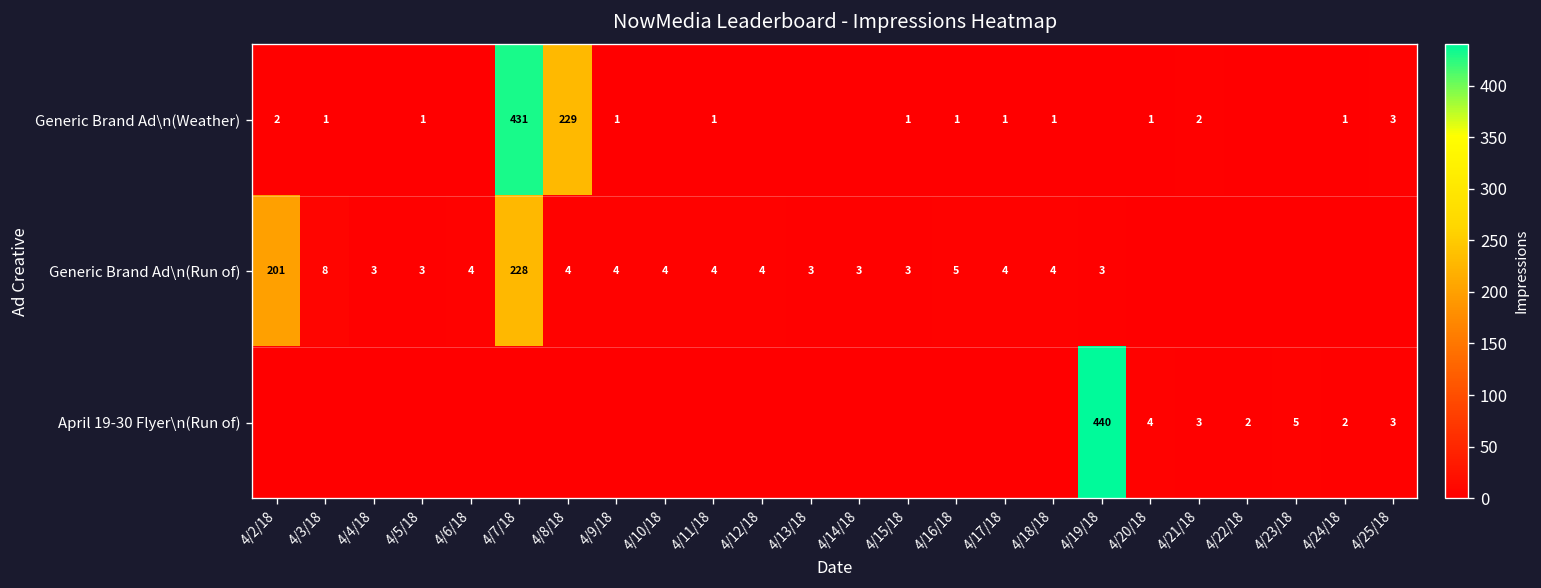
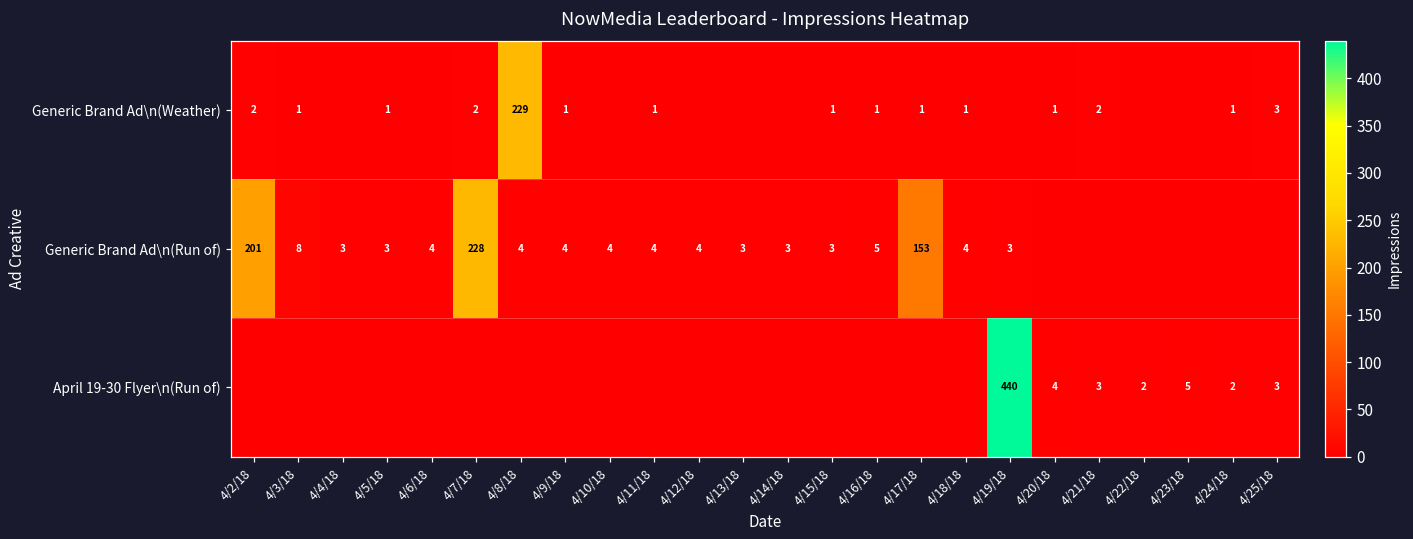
  {
    "Generic Brand Ad\\n(Weather)": {
      "4/2/18": 2,
      "4/3/18": 1,
      "4/5/18": 1,
-     "4/7/18": 431,
+     "4/7/18": 2,
      "4/8/18": 229,
      "4/9/18": 1,
      "4/11/18": 1,
      "4/15/18": 1,
      "4/16/18": 1,
      "4/17/18": 1,
      "4/18/18": 1,
      "4/20/18": 1,
      "4/21/18": 2,
      "4/24/18": 1,
      "4/25/18": 3
    },
    "Generic Brand Ad\\n(Run of)": {
      "4/2/18": 201,
      "4/3/18": 8,
      "4/4/18": 3,
      "4/5/18": 3,
      "4/6/18": 4,
      "4/7/18": 228,
      "4/8/18": 4,
      "4/9/18": 4,
      "4/10/18": 4,
      "4/11/18": 4,
      "4/12/18": 4,
      "4/13/18": 3,
      "4/14/18": 3,
      "4/15/18": 3,
      "4/16/18": 5,
-     "4/17/18": 4,
+     "4/17/18": 153,
      "4/18/18": 4,
      "4/19/18": 3
    },
    "April 19-30 Flyer\\n(Run of)": {
      "4/19/18": 440,
      "4/20/18": 4,
      "4/21/18": 3,
      "4/22/18": 2,
      "4/23/18": 5,
      "4/24/18": 2,
      "4/25/18": 3
    }
  }
